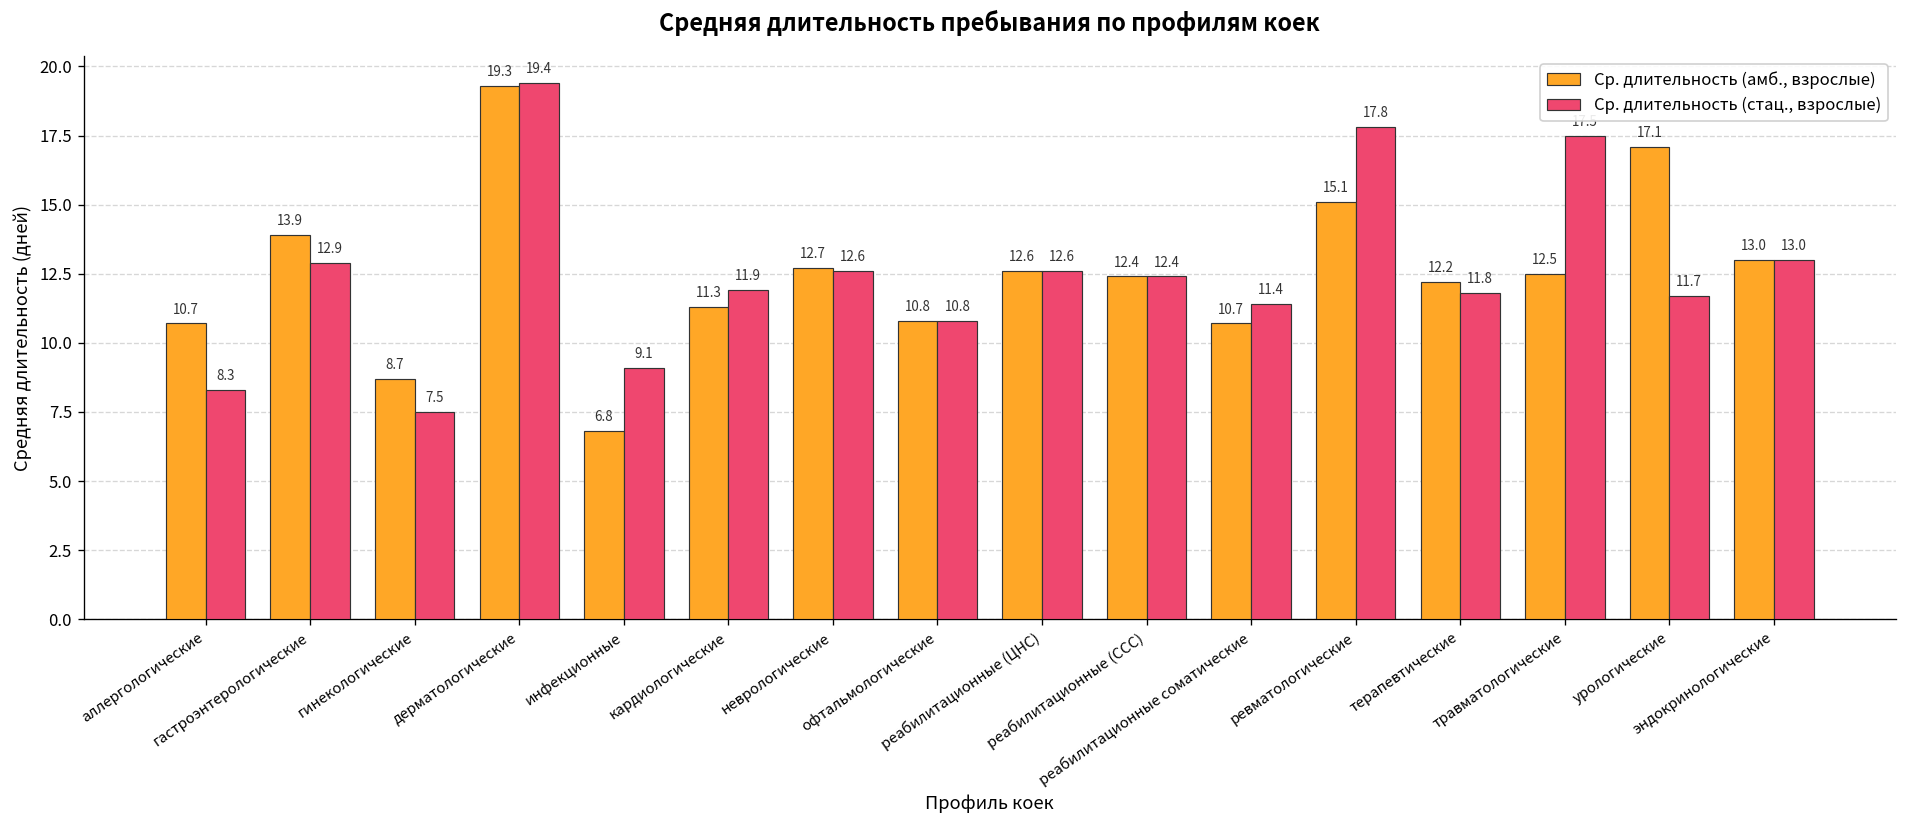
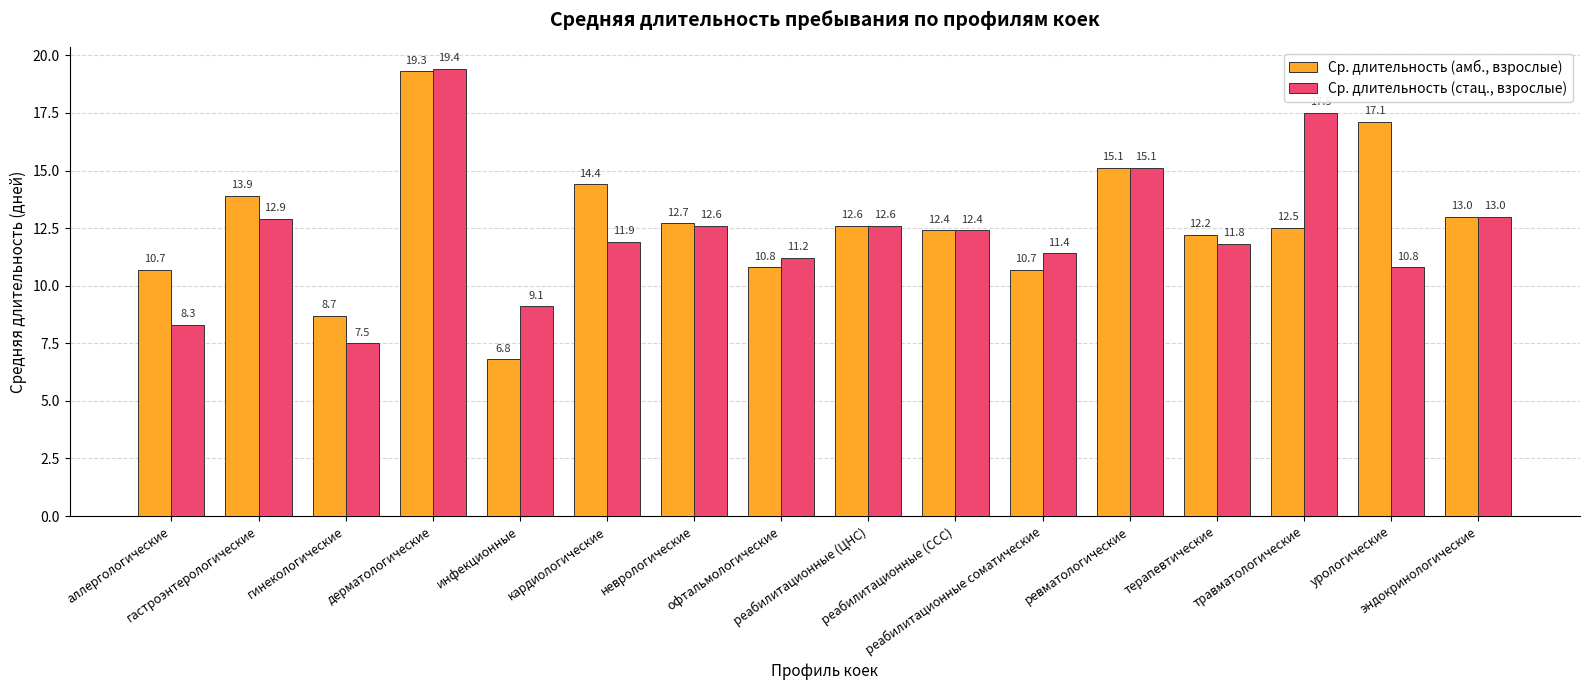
  {
    "Ср. длительность (амб., взрослые)": {
      "аллергологические": 10.7,
      "гастроэнтерологические": 13.9,
      "гинекологические": 8.7,
      "дерматологические": 19.3,
      "инфекционные": 6.8,
-     "кардиологические": 11.3,
+     "кардиологические": 14.4,
      "неврологические": 12.7,
      "офтальмологические": 10.8,
      "реабилитационные (ЦНС)": 12.6,
      "реабилитационные (ССС)": 12.4,
      "реабилитационные соматические": 10.7,
      "ревматологические": 15.1,
      "терапевтические": 12.2,
      "травматологические": 12.5,
      "урологические": 17.1,
      "эндокринологические": 13.0
    },
    "Ср. длительность (стац., взрослые)": {
      "аллергологические": 8.3,
      "гастроэнтерологические": 12.9,
      "гинекологические": 7.5,
      "дерматологические": 19.4,
      "инфекционные": 9.1,
      "кардиологические": 11.9,
      "неврологические": 12.6,
-     "офтальмологические": 10.8,
+     "офтальмологические": 11.2,
      "реабилитационные (ЦНС)": 12.6,
      "реабилитационные (ССС)": 12.4,
      "реабилитационные соматические": 11.4,
-     "ревматологические": 17.8,
+     "ревматологические": 15.1,
      "терапевтические": 11.8,
-     "урологические": 11.7,
+     "урологические": 10.8,
      "эндокринологические": 13.0
    }
  }
